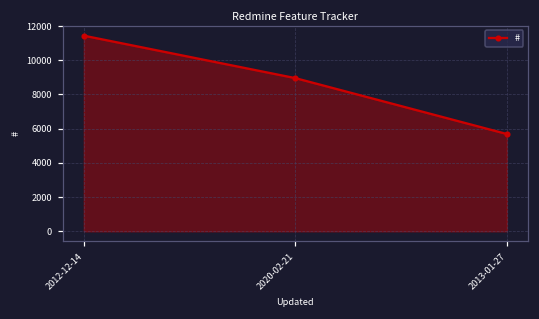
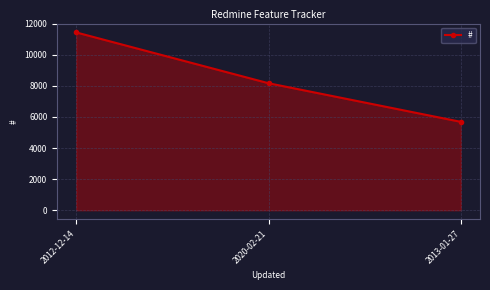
  {
    "2012-12-14": 11400,
-   "2020-02-21": 9000,
+   "2020-02-21": 8200,
    "2013-01-27": 5700
  }
